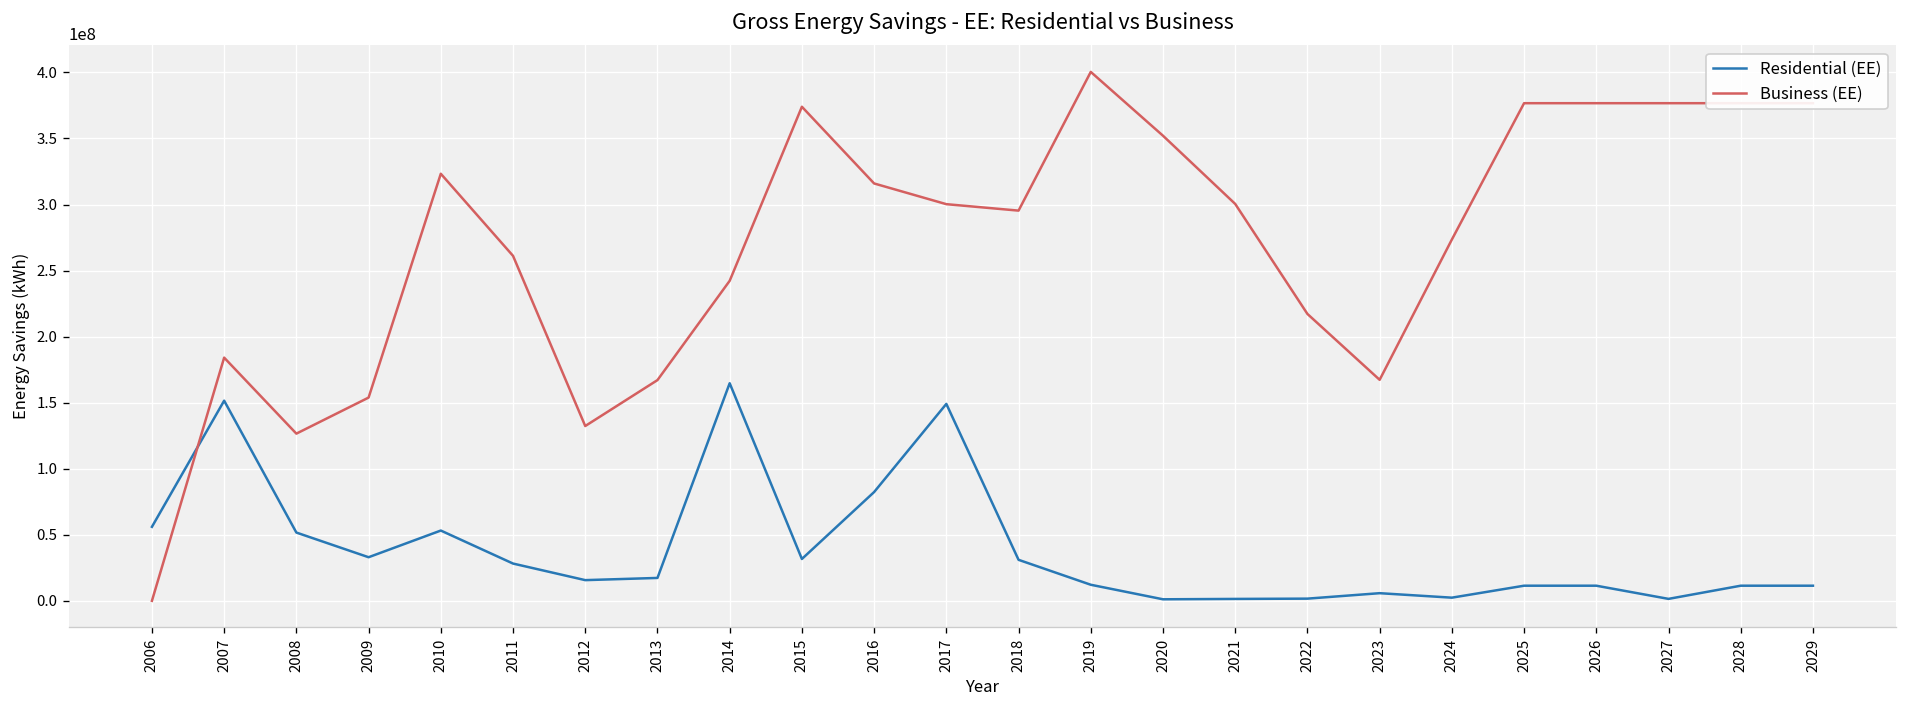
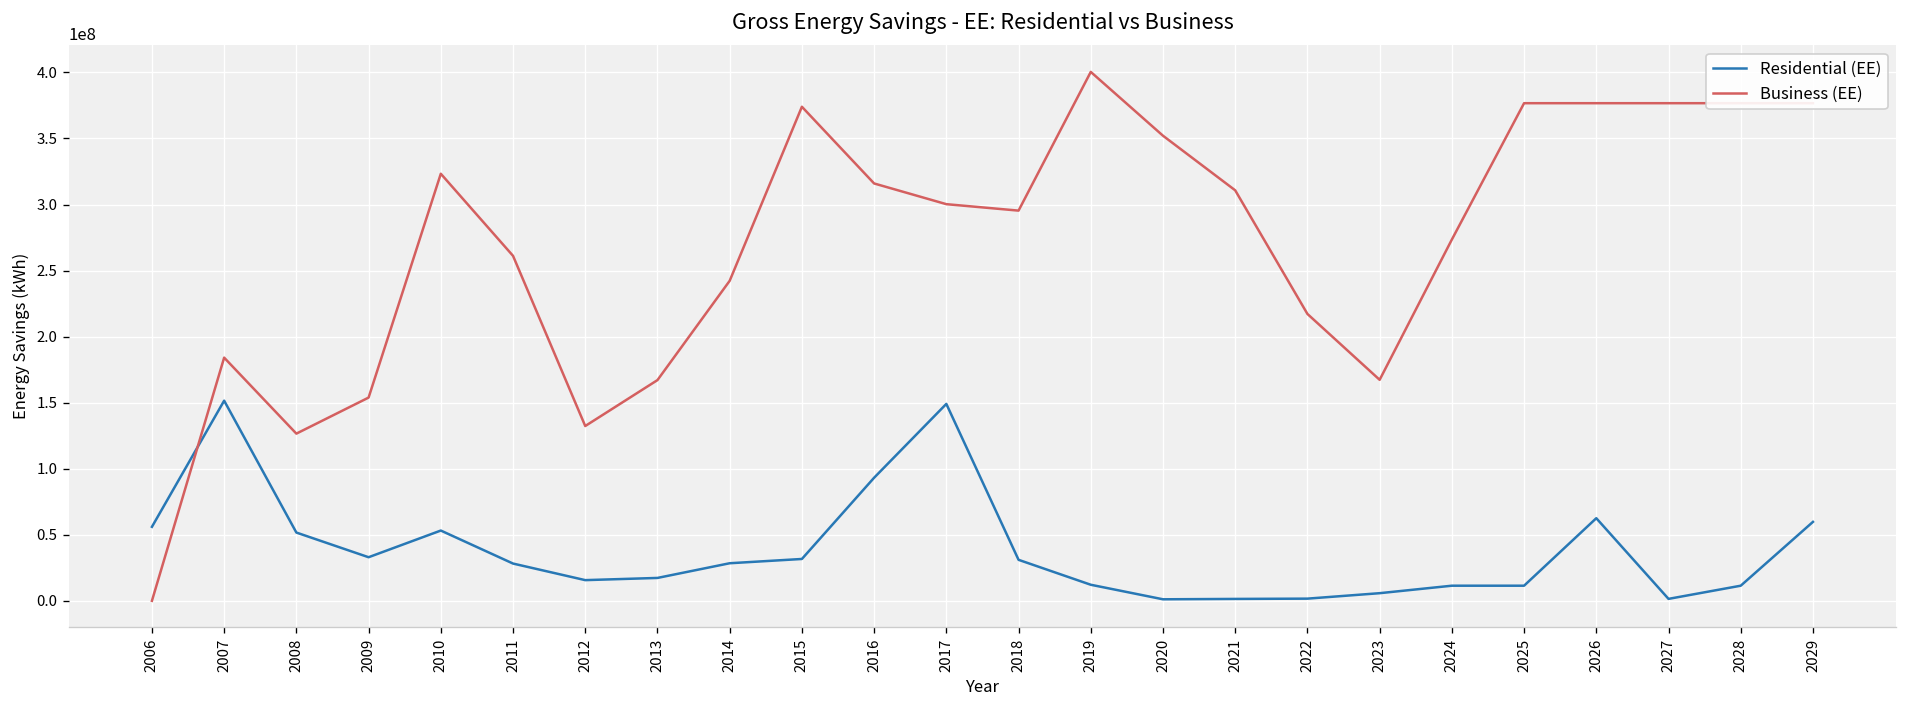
  {
    "Residential (EE)": {
      "2006": 56000000,
      "2007": 152000000,
      "2008": 52000000,
      "2009": 33000000,
      "2010": 53000000,
      "2011": 28000000,
      "2012": 16000000,
      "2013": 17000000,
-     "2014": 165000000,
+     "2014": 28000000,
      "2015": 32000000,
-     "2016": 82000000,
+     "2016": 93000000,
      "2017": 149000000,
      "2018": 31000000,
      "2019": 12000000,
      "2020": 1000000,
      "2021": 1000000,
      "2022": 2000000,
      "2023": 6000000,
-     "2024": 2000000,
+     "2024": 11000000,
      "2025": 11000000,
-     "2026": 11000000,
+     "2026": 63000000,
      "2027": 1000000,
      "2028": 11000000,
-     "2029": 11000000
+     "2029": 60000000
    },
    "Business (EE)": {
      "2006": 0,
      "2007": 184000000,
      "2008": 127000000,
      "2009": 154000000,
      "2010": 323000000,
      "2011": 261000000,
      "2012": 132000000,
      "2013": 167000000,
      "2014": 242000000,
      "2015": 374000000,
      "2016": 316000000,
      "2017": 300000000,
      "2018": 295000000,
      "2019": 400000000,
      "2020": 352000000,
-     "2021": 300000000,
+     "2021": 311000000,
      "2022": 217000000,
      "2023": 167000000,
      "2024": 273000000,
      "2025": 377000000,
      "2026": 377000000,
      "2027": 377000000
    }
  }
